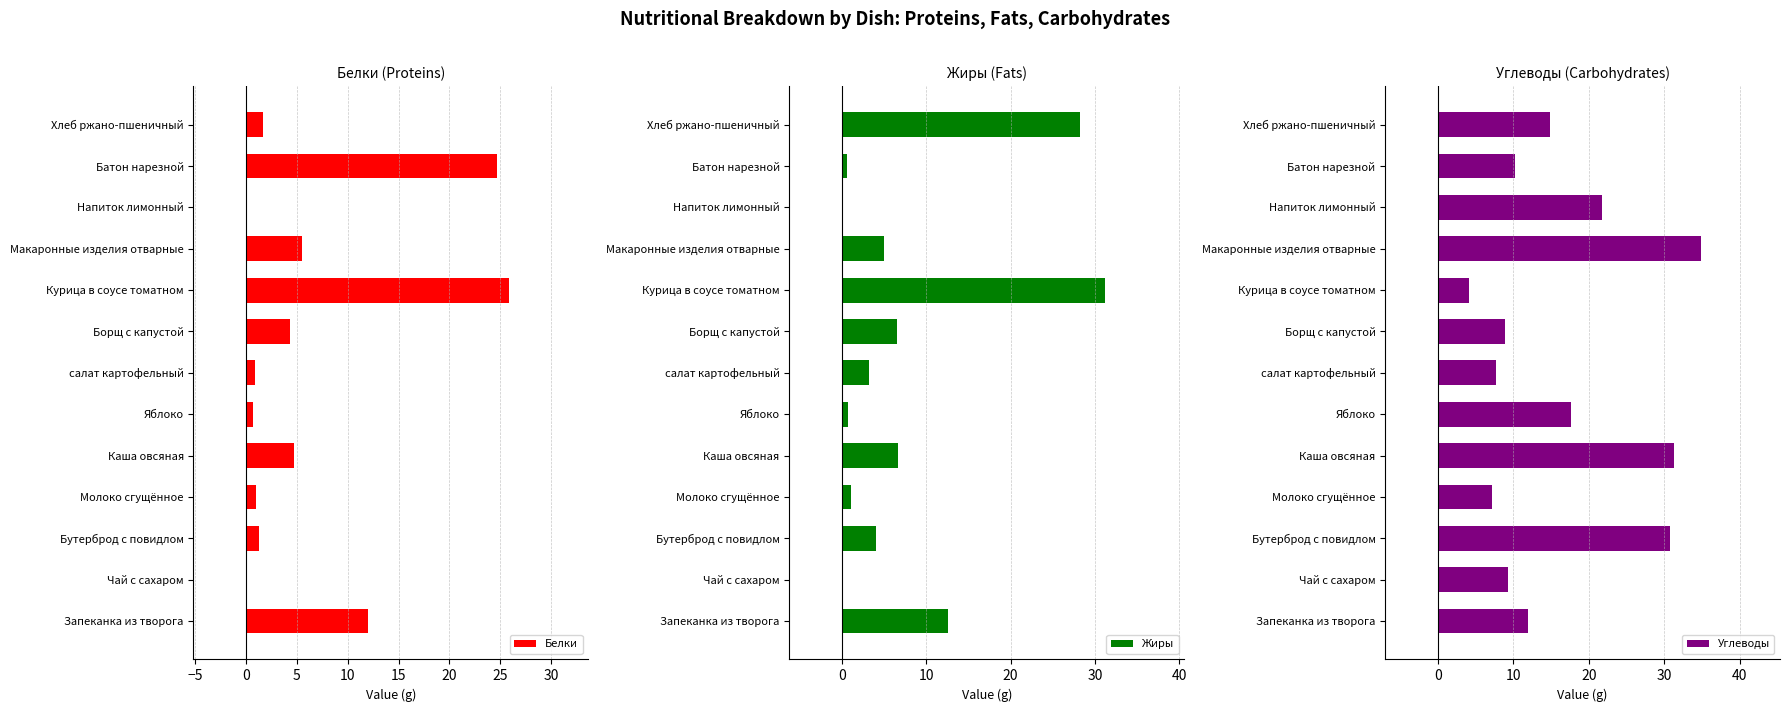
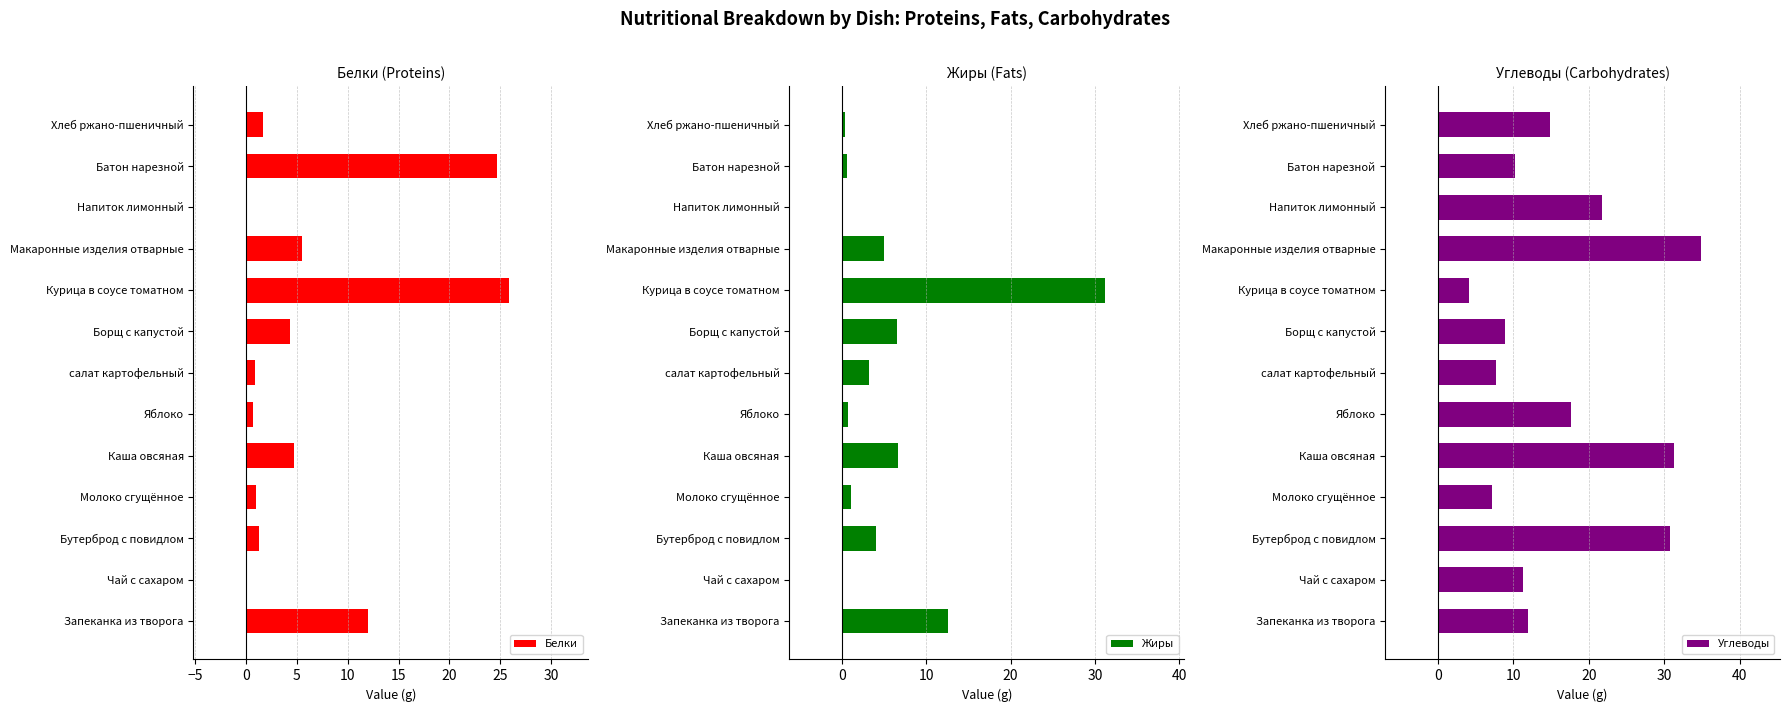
  {
    "Белки (Proteins)": {
      "Хлеб ржано-пшеничный": 1.7,
      "Батон нарезной": 24.7,
      "Макаронные изделия отварные": 5.5,
      "Курица в соусе томатном": 25.9,
      "Борщ с капустой": 4.4,
      "салат картофельный": 0.9,
      "Яблоко": 0.7,
      "Каша овсяная": 4.8,
      "Молоко сгущённое": 0.9,
      "Бутерброд с повидлом": 1.3,
      "Чай с сахаром": 0.0,
      "Запеканка из творога": 12.0
    },
    "Жиры (Fats)": {
-     "Хлеб ржано-пшеничный": 28,
+     "Хлеб ржано-пшеничный": 0,
      "Батон нарезной": 1,
      "Напиток лимонный": 0,
      "Макаронные изделия отварные": 5,
      "Курица в соусе томатном": 31,
      "Борщ с капустой": 7,
      "салат картофельный": 3,
      "Яблоко": 1,
      "Каша овсяная": 7,
      "Молоко сгущённое": 1,
      "Бутерброд с повидлом": 4,
      "Чай с сахаром": 0,
      "Запеканка из творога": 13
    },
    "Углеводы (Carbohydrates)": {
      "Хлеб ржано-пшеничный": 15,
      "Батон нарезной": 10,
      "Напиток лимонный": 22,
      "Макаронные изделия отварные": 35,
      "Курица в соусе томатном": 4,
      "Борщ с капустой": 9,
      "салат картофельный": 8,
      "Яблоко": 18,
      "Каша овсяная": 31,
      "Молоко сгущённое": 7,
      "Бутерброд с повидлом": 31,
-     "Чай с сахаром": 9,
+     "Чай с сахаром": 11,
      "Запеканка из творога": 12
    }
  }
